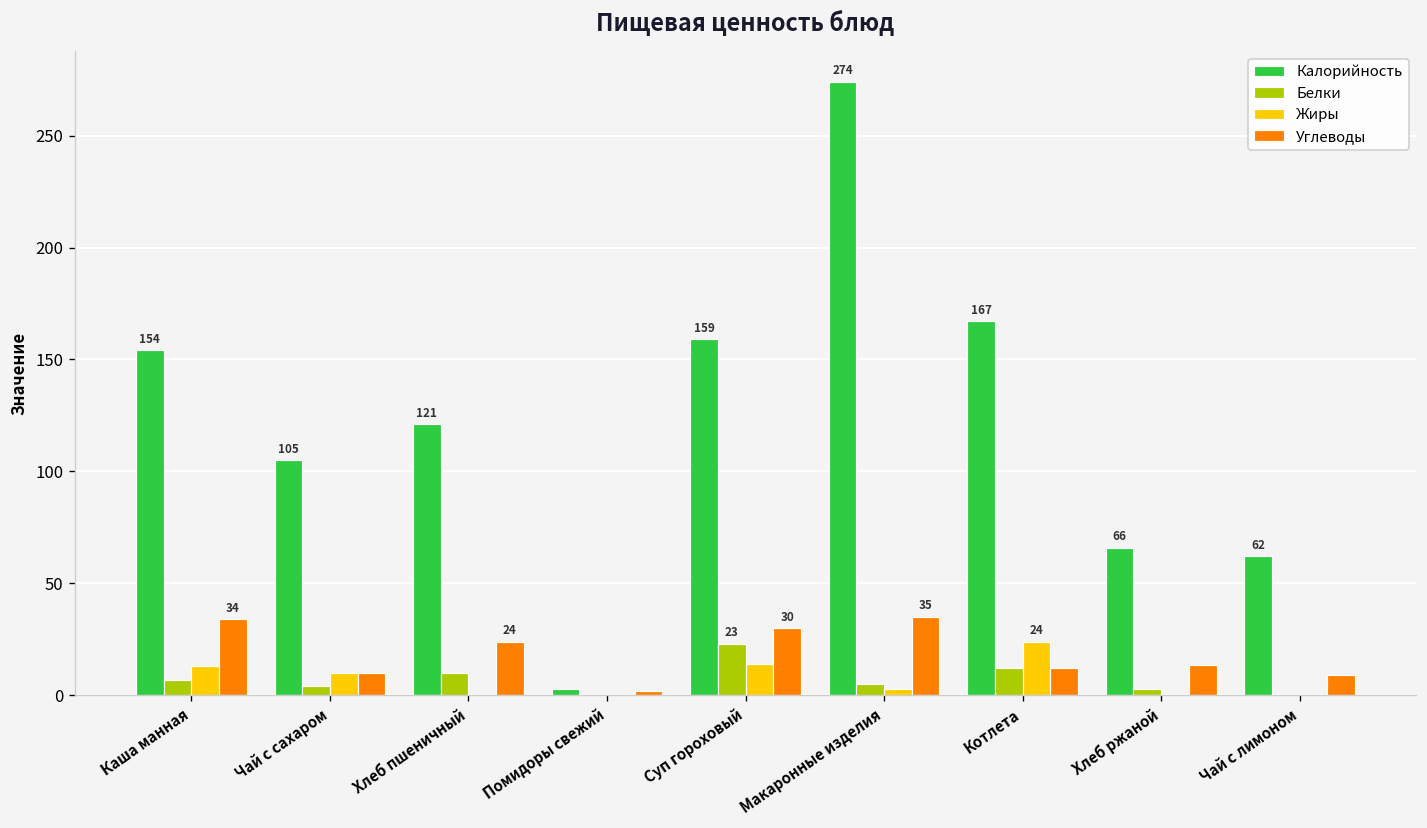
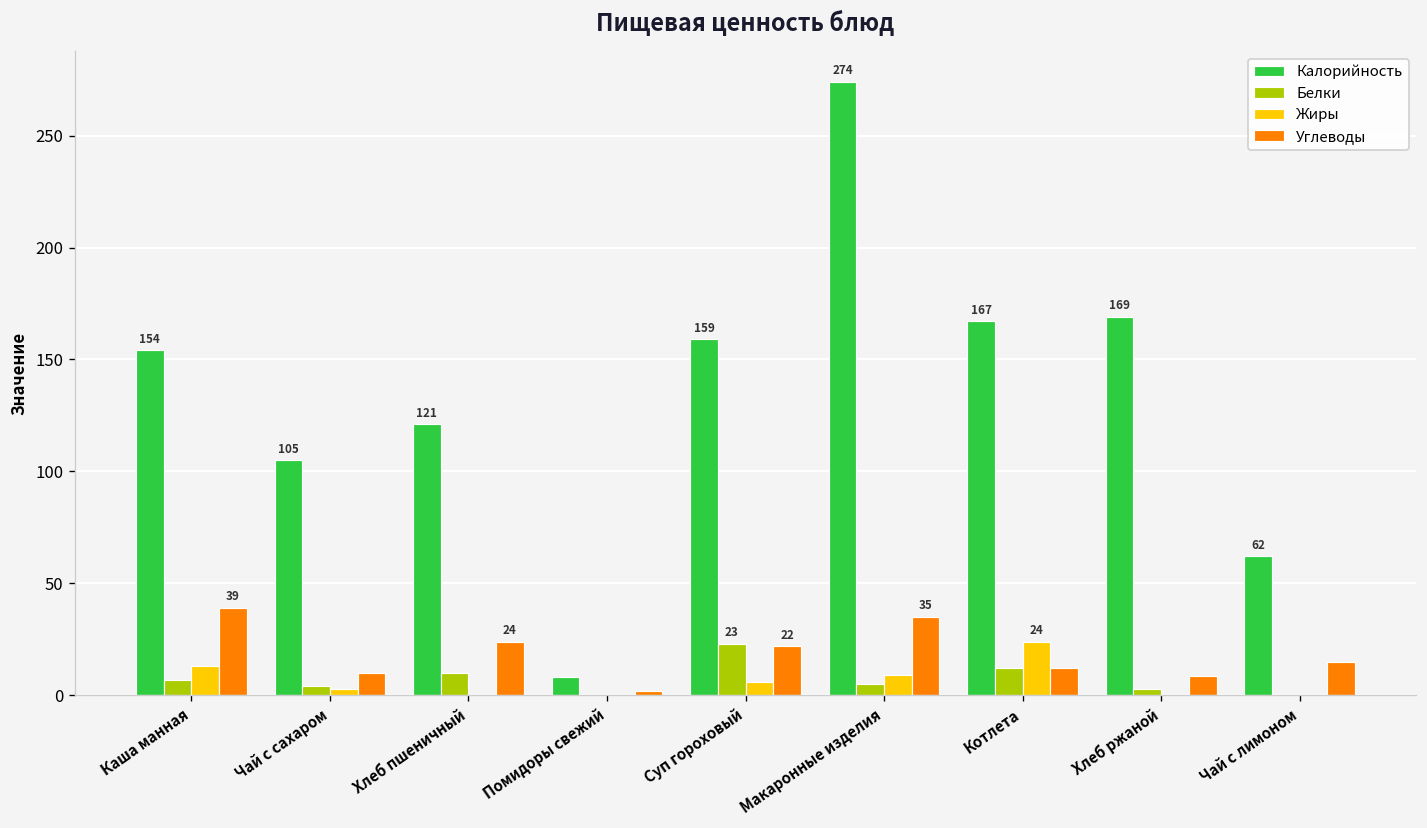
  {
    "Калорийность": {
      "Каша манная": 154,
      "Чай с сахаром": 105,
      "Хлеб пшеничный": 121,
-     "Помидоры свежий": 3,
+     "Помидоры свежий": 8,
      "Суп гороховый": 159,
      "Макаронные изделия": 274,
      "Котлета": 167,
-     "Хлеб ржаной": 66,
+     "Хлеб ржаной": 169,
      "Чай с лимоном": 62
    },
    "Белки": {
      "Суп гороховый": 23
    },
    "Жиры": {
      "Каша манная": 13,
-     "Чай с сахаром": 10,
+     "Чай с сахаром": 3,
      "Помидоры свежий": 0,
-     "Суп гороховый": 14,
-     "Макаронные изделия": 3,
+     "Суп гороховый": 6,
+     "Макаронные изделия": 9,
      "Чай с лимоном": 0
    },
    "Углеводы": {
-     "Каша манная": 34,
+     "Каша манная": 39,
      "Хлеб пшеничный": 24,
-     "Суп гороховый": 30,
+     "Суп гороховый": 22,
      "Макаронные изделия": 35,
-     "Хлеб ржаной": 14,
-     "Чай с лимоном": 9
+     "Хлеб ржаной": 9,
+     "Чай с лимоном": 15
    }
  }
